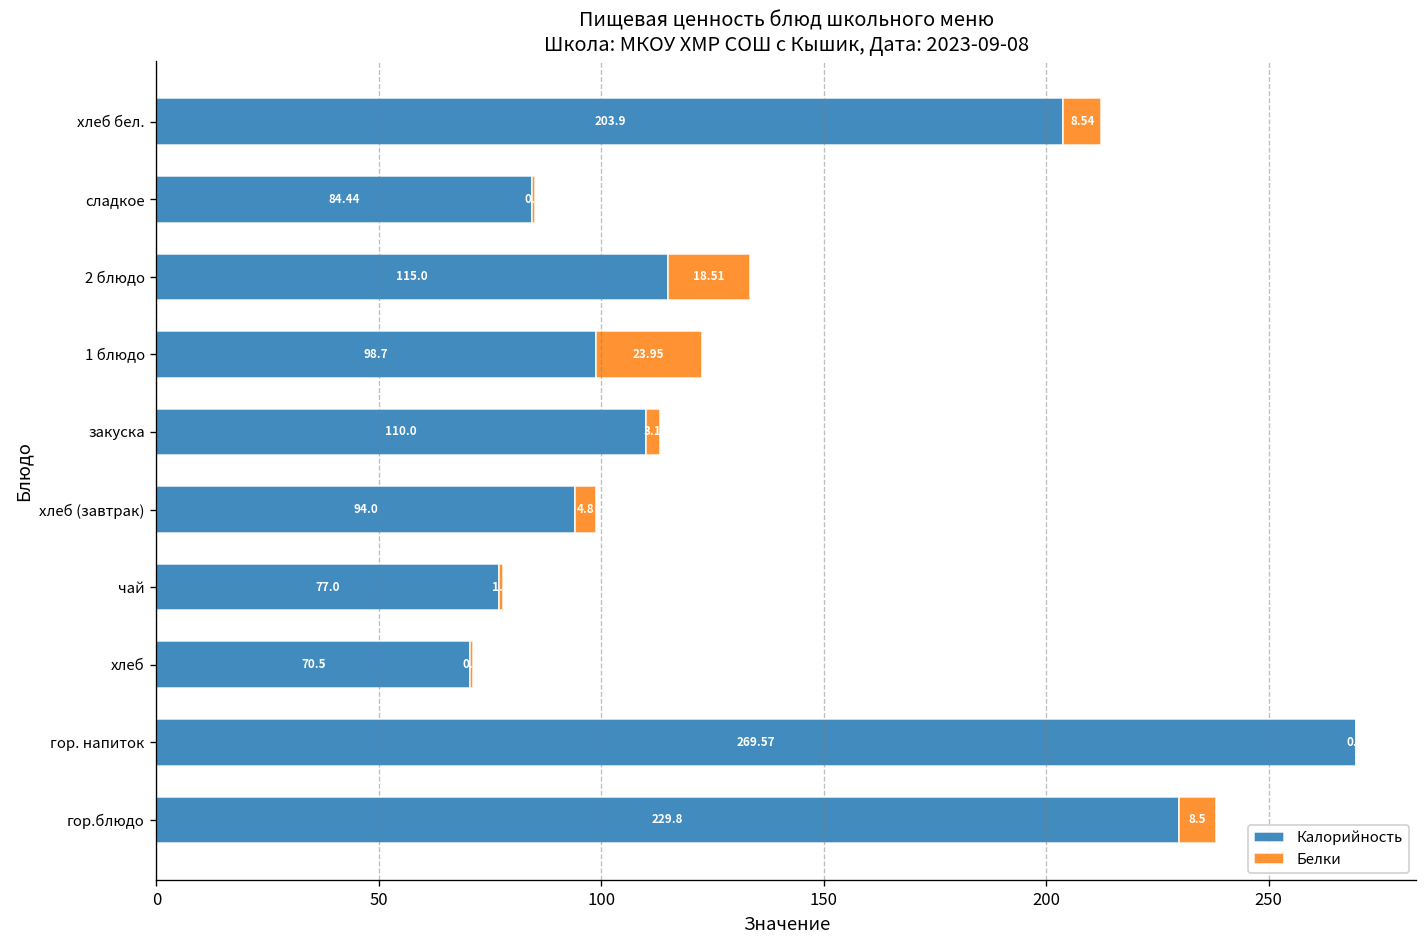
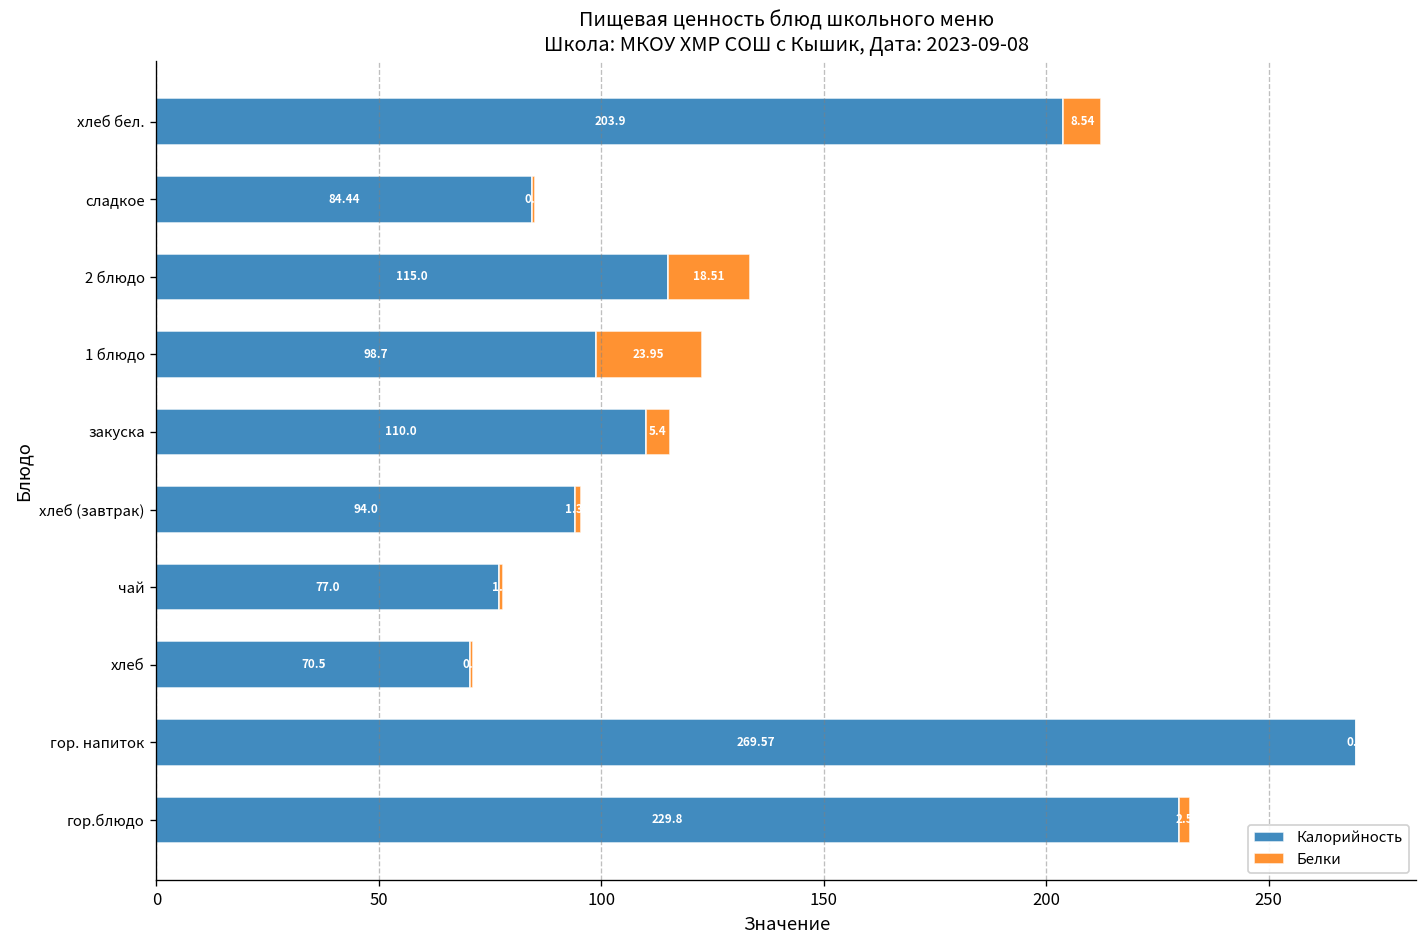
  {
    "Калорийность": {
      "хлеб бел.": 203.9,
      "сладкое": 84.44,
      "2 блюдо": 115.0,
      "1 блюдо": 98.7,
      "закуска": 110.0,
      "хлеб (завтрак)": 94.0,
      "чай": 77.0,
      "хлеб": 70.5,
      "гор. напиток": 269.57,
      "гор.блюдо": 229.8
    },
    "Белки": {
      "хлеб бел.": 8.54,
      "2 блюдо": 18.51,
      "1 блюдо": 23.95,
-     "закуска": 3.1,
-     "хлеб (завтрак)": 4.8,
+     "закуска": 5.4,
+     "хлеб (завтрак)": 1.34,
      "чай": 1.0,
-     "гор.блюдо": 8.5
+     "гор.блюдо": 2.5
    }
  }
